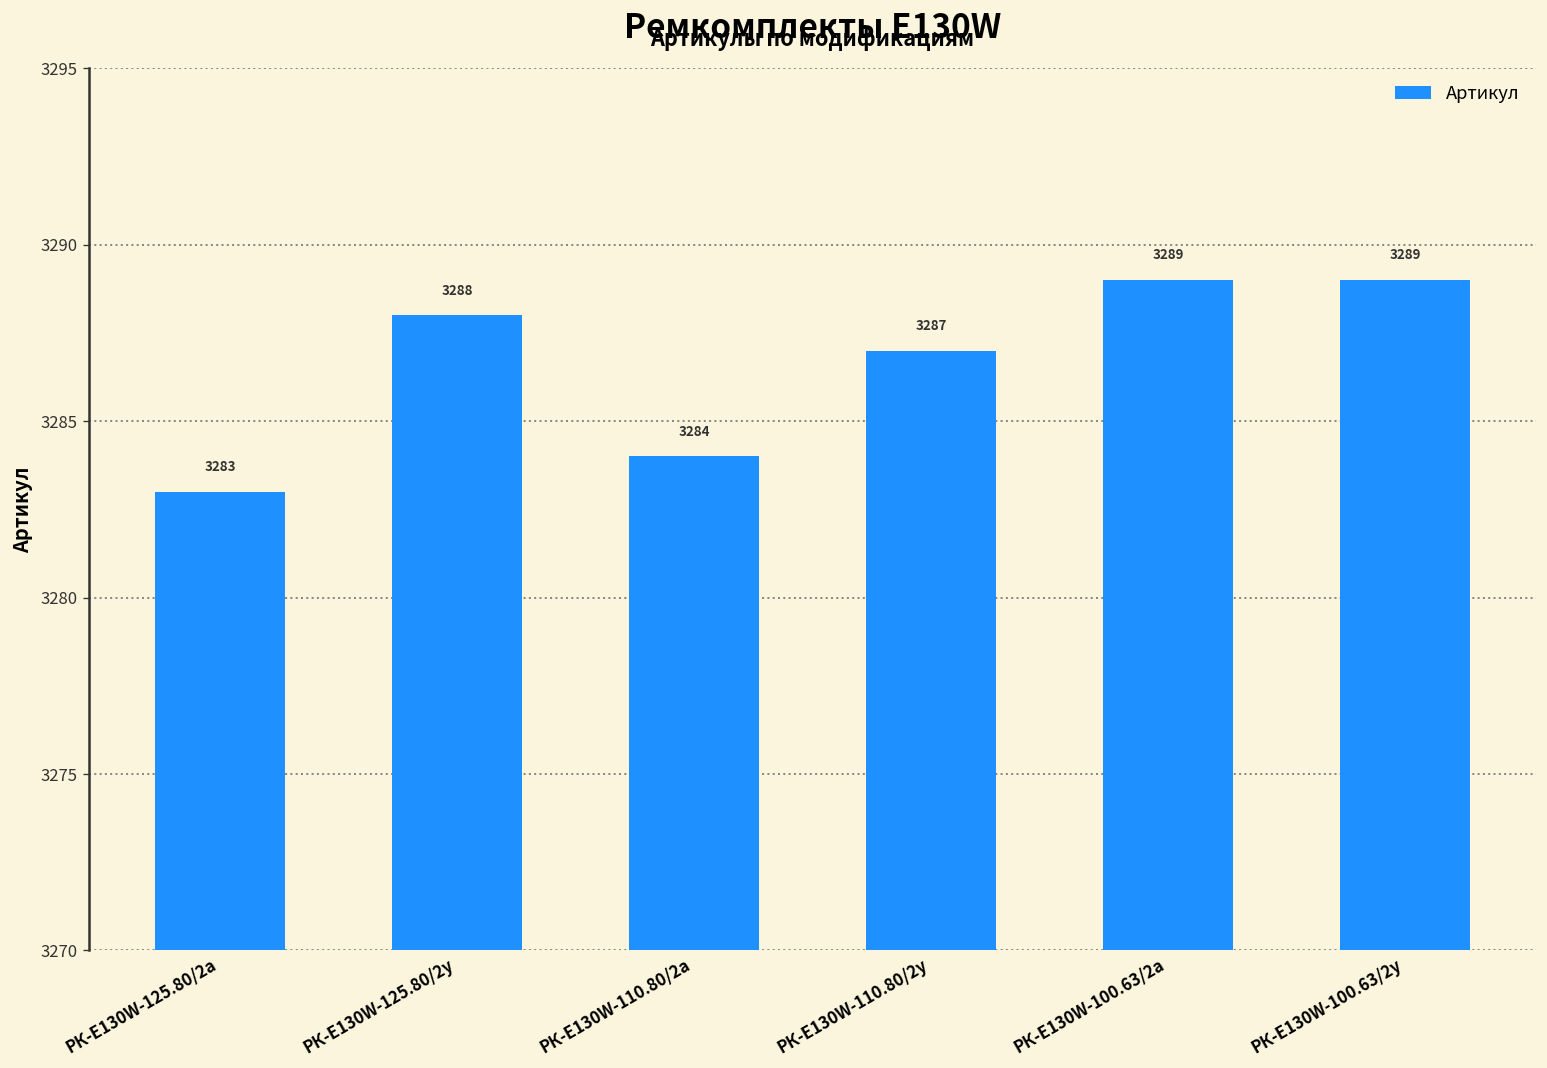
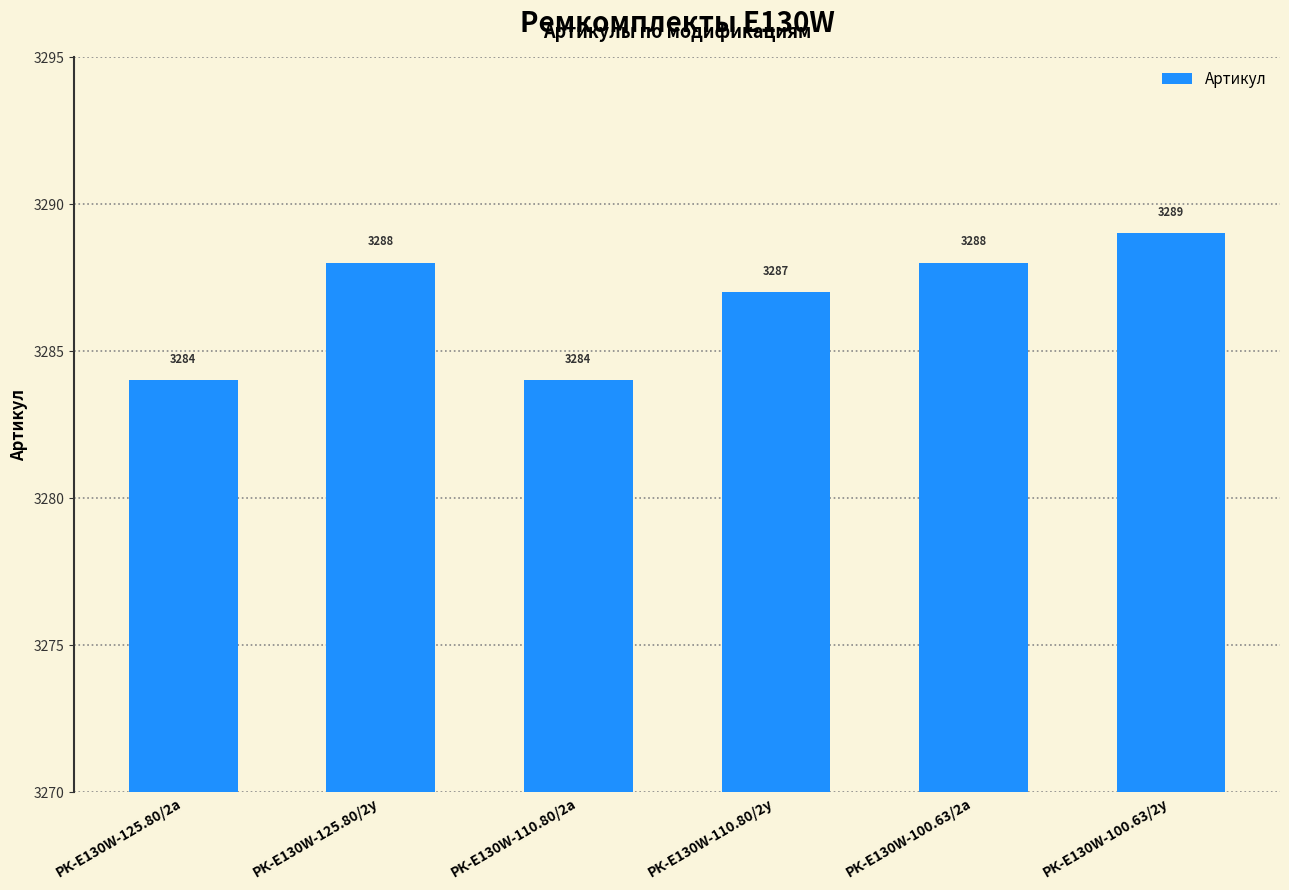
  {
-   "РК-E130W-125.80/2а": 3283,
+   "РК-E130W-125.80/2а": 3284,
    "РК-E130W-125.80/2у": 3288,
    "РК-E130W-110.80/2а": 3284,
    "РК-E130W-110.80/2у": 3287,
-   "РК-E130W-100.63/2а": 3289,
+   "РК-E130W-100.63/2а": 3288,
    "РК-E130W-100.63/2у": 3289
  }
